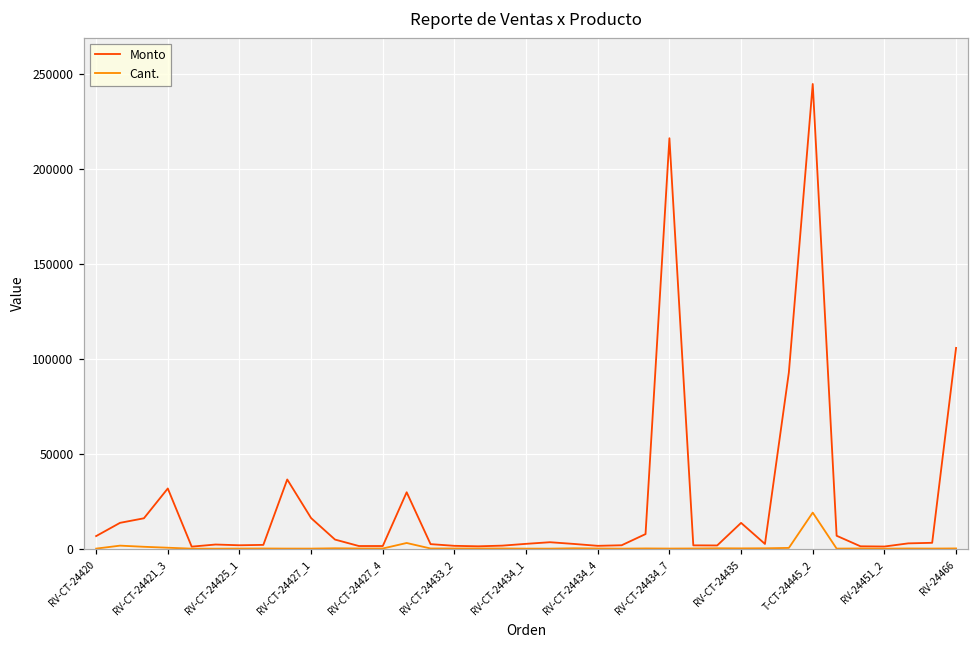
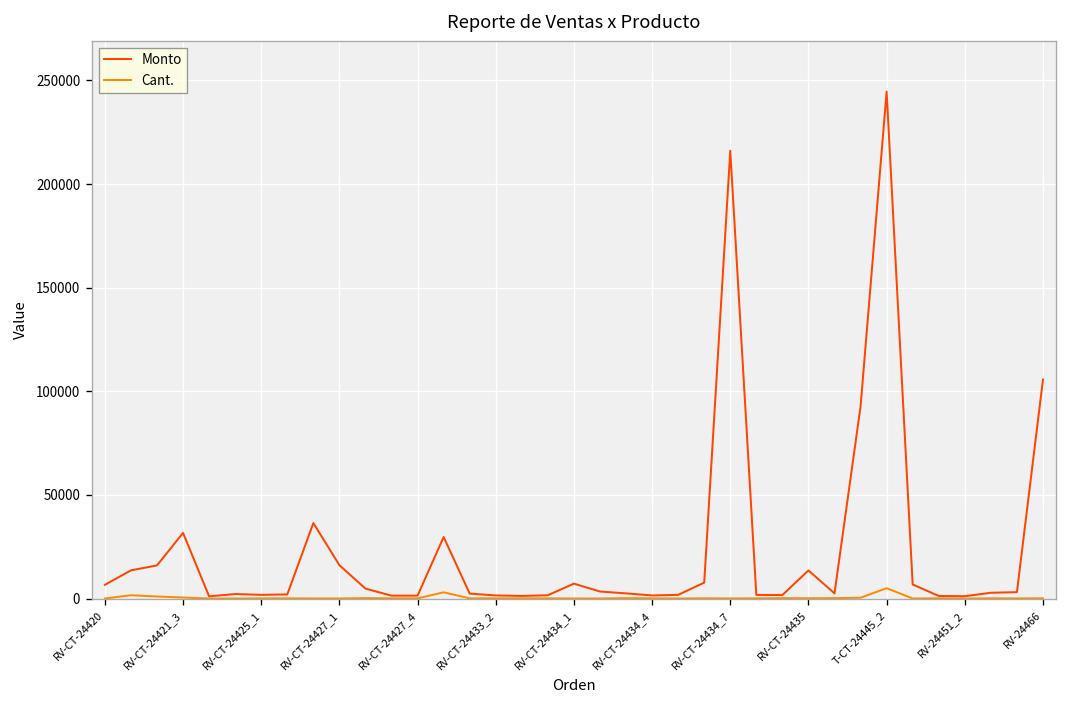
  {
    "Monto": {
      "RV-CT-24420": 7000,
      "RV-CT-24421_3": 32000,
      "RV-CT-24425_1": 2000,
      "RV-CT-24427_1": 16000,
-     "RV-CT-24434_1": 3000,
+     "RV-CT-24434_1": 7000,
      "RV-CT-24434_7": 216000,
      "RV-CT-24435": 14000,
      "T-CT-24445_2": 245000,
      "RV-24466": 106000
    },
    "Cant.": {
      "RV-CT-24420": 0,
      "RV-CT-24421_3": 1000,
      "RV-CT-24425_1": 0,
      "RV-CT-24427_1": 0,
      "RV-CT-24434_1": 0,
      "RV-CT-24434_7": 0,
      "RV-CT-24435": 0,
-     "T-CT-24445_2": 19000,
+     "T-CT-24445_2": 5000,
      "RV-24466": 0
    }
  }
